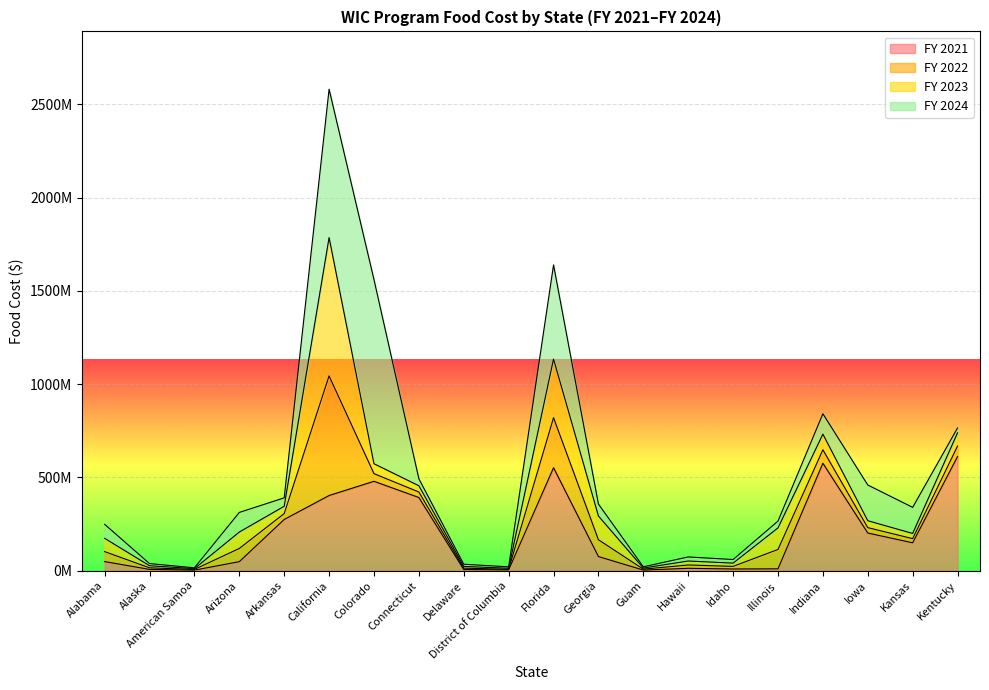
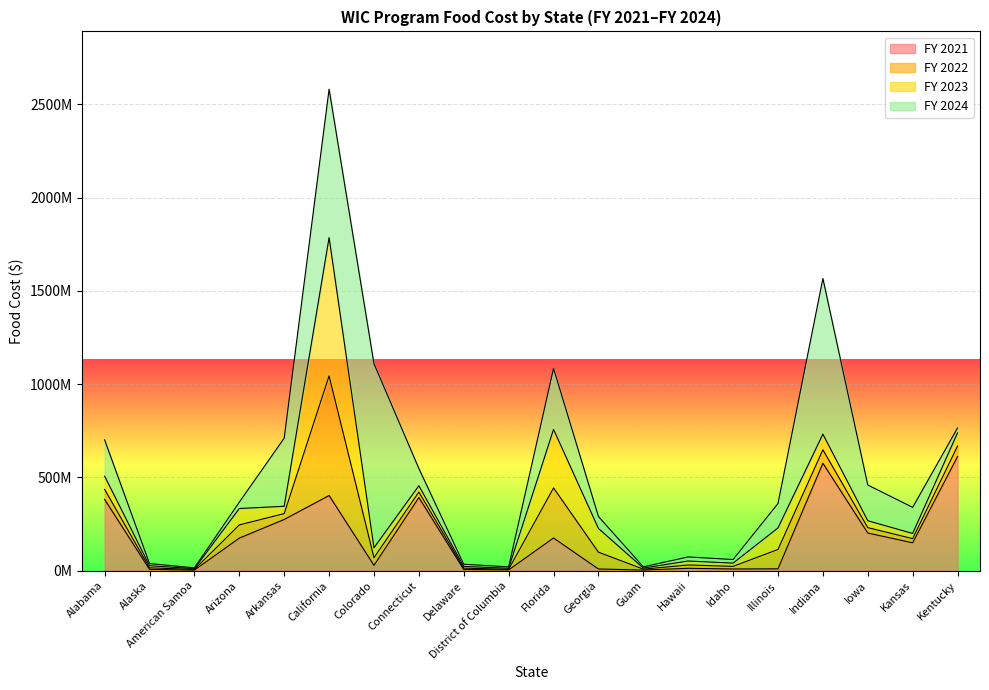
  {
    "FY 2021": {
-     "Alabama": 50000000,
-     "Arizona": 50000000,
+     "Alabama": 380000000,
+     "Arizona": 170000000,
      "Arkansas": 270000000,
      "California": 400000000,
-     "Colorado": 480000000,
+     "Colorado": 30000000,
      "Connecticut": 390000000,
-     "Florida": 550000000,
-     "Georgia": 80000000,
+     "Florida": 180000000,
+     "Georgia": 10000000,
      "Hawaii": 10000000,
      "Idaho": 10000000,
      "Illinois": 10000000,
      "Indiana": 580000000,
      "Iowa": 200000000,
      "Kansas": 150000000,
      "Kentucky": 610000000
    },
    "FY 2024": {
-     "Alabama": 80000000,
-     "Arizona": 110000000,
-     "Arkansas": 50000000,
+     "Alabama": 190000000,
+     "Arizona": 30000000,
+     "Arkansas": 370000000,
      "California": 800000000,
      "Colorado": 990000000,
-     "Connecticut": 40000000,
-     "Florida": 510000000,
+     "Connecticut": 90000000,
+     "Florida": 330000000,
      "Georgia": 60000000,
      "Hawaii": 20000000,
      "Idaho": 20000000,
-     "Illinois": 40000000,
-     "Indiana": 110000000,
+     "Illinois": 130000000,
+     "Indiana": 830000000,
      "Iowa": 190000000,
      "Kansas": 140000000,
      "Kentucky": 30000000
    }
  }
